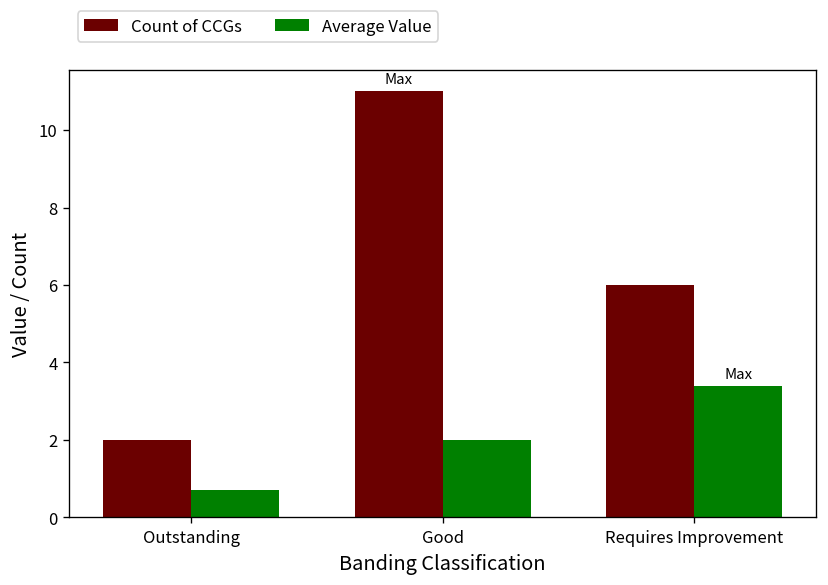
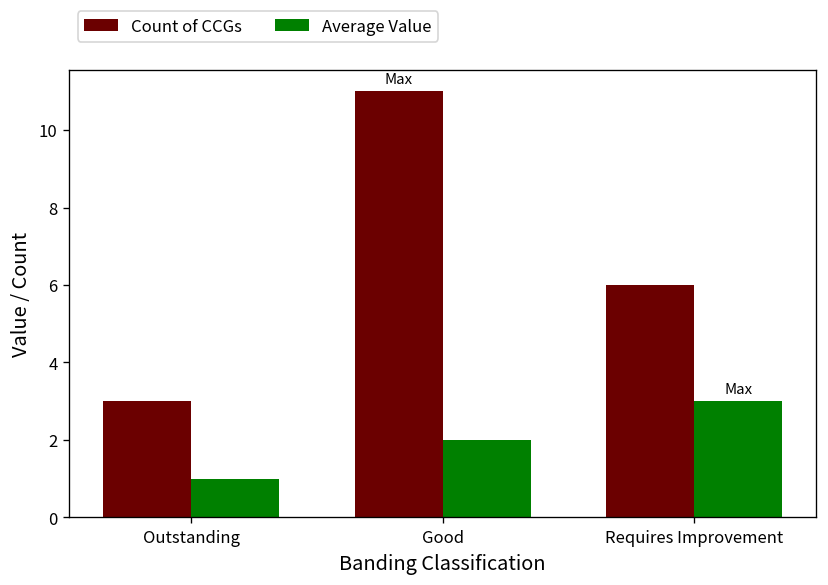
  {
    "Count of CCGs": {
-     "Outstanding": 2,
+     "Outstanding": 3,
      "Good": 11,
      "Requires Improvement": 6
    },
    "Average Value": {
-     "Outstanding": 0.7,
+     "Outstanding": 1.0,
      "Good": 2.0,
-     "Requires Improvement": 3.4
+     "Requires Improvement": 3.0
    }
  }
